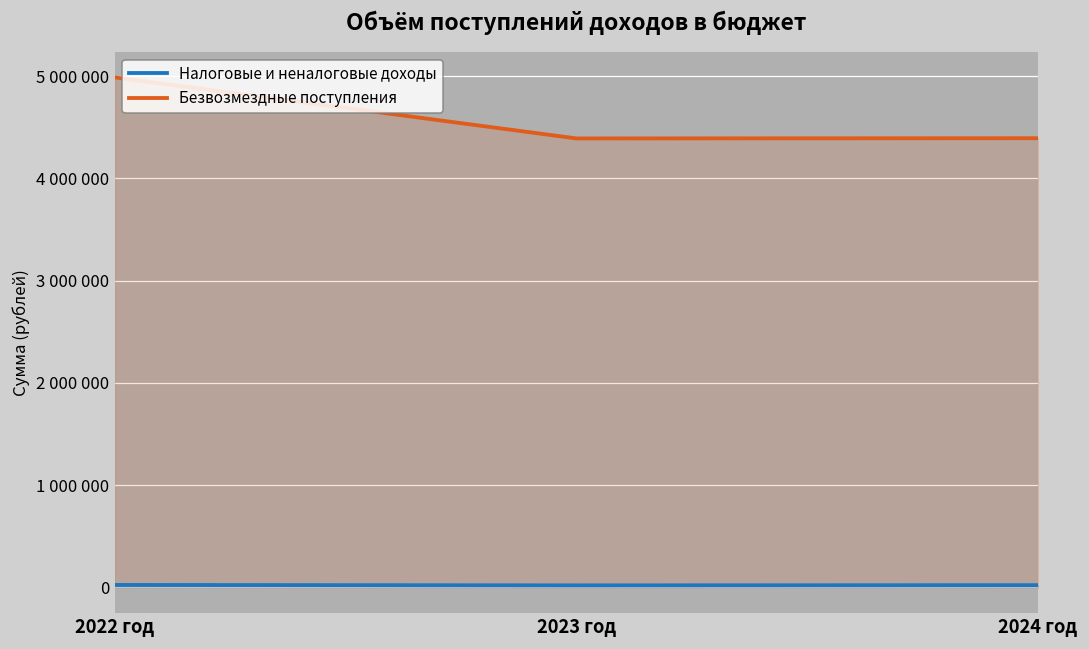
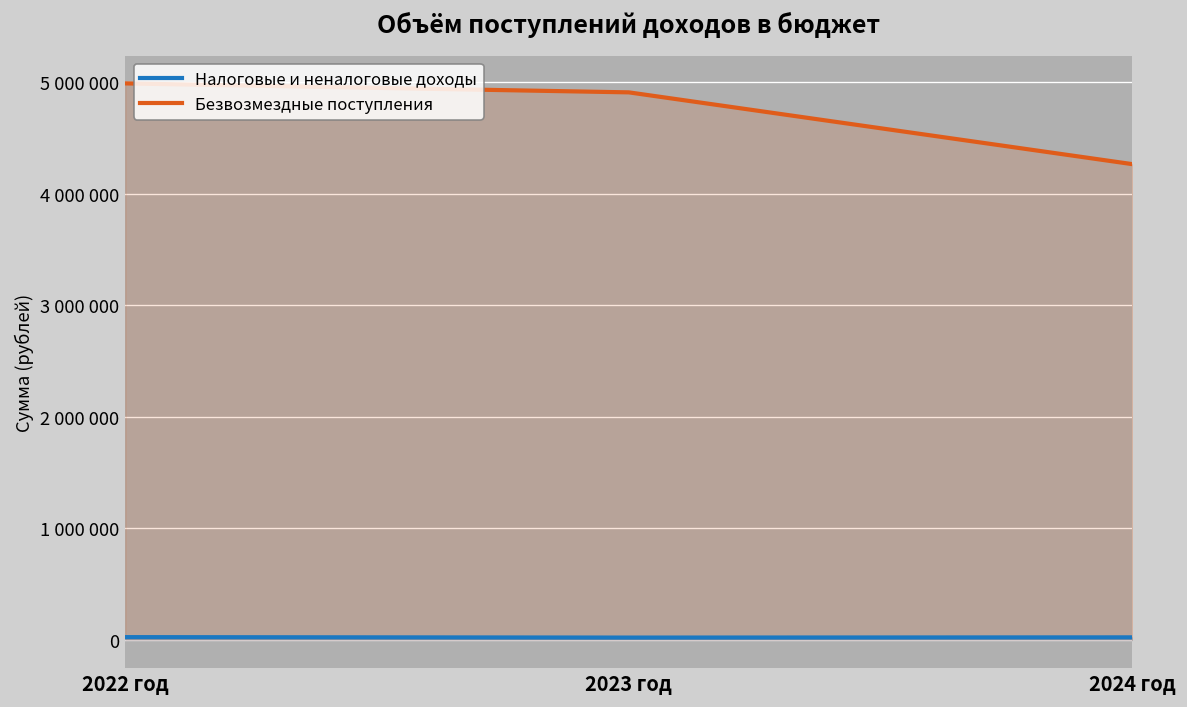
  {
    "Налоговые и неналоговые доходы": {
      "2022 год": 0,
      "2023 год": 0,
      "2024 год": 0
    },
    "Безвозмездные поступления": {
      "2022 год": 5000000,
-     "2023 год": 4400000,
-     "2024 год": 4400000
+     "2023 год": 4900000,
+     "2024 год": 4300000
    }
  }
